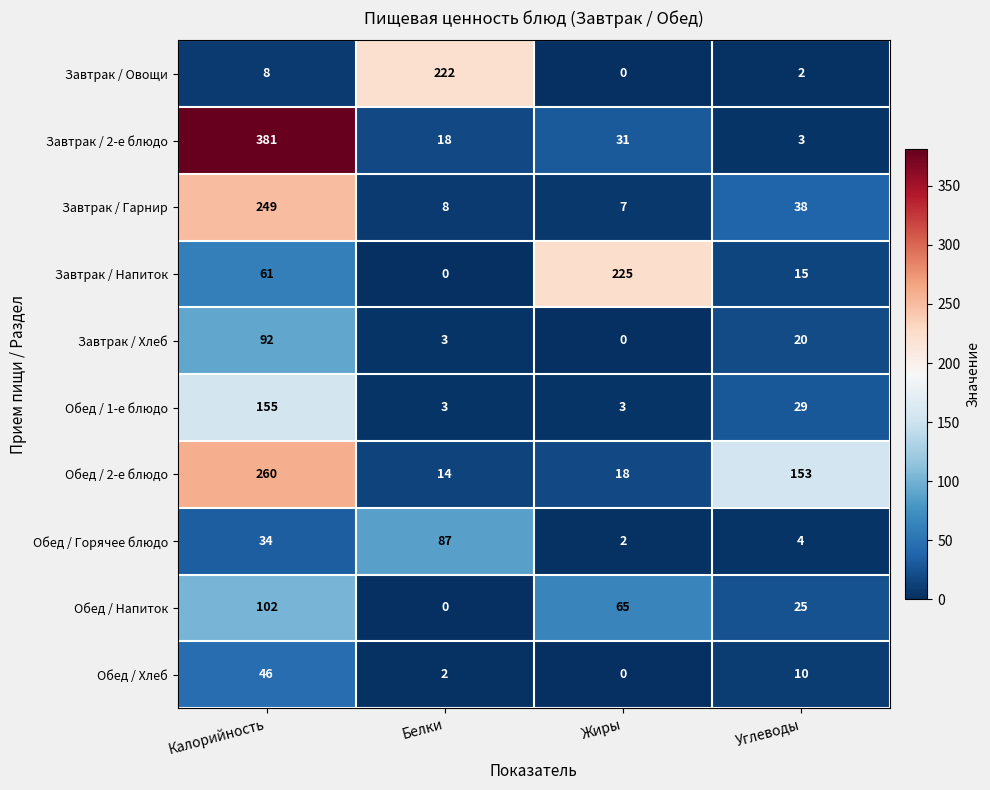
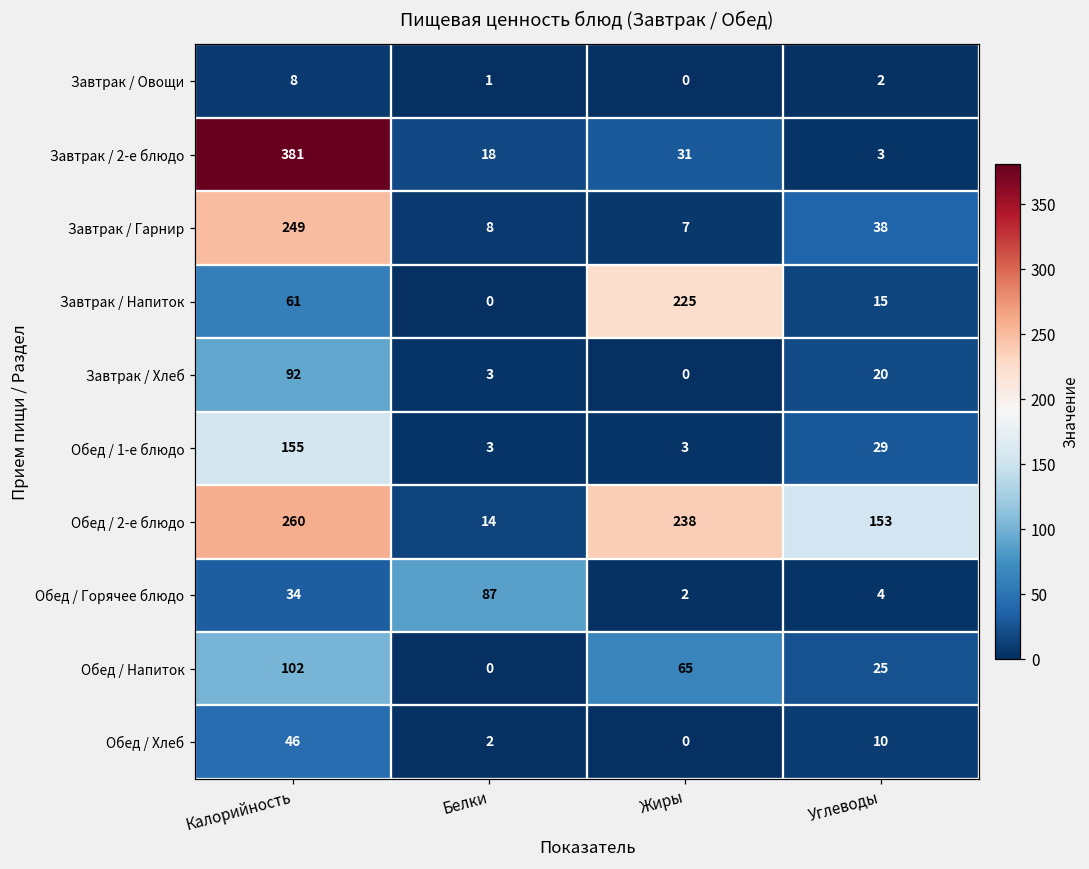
  {
    "Завтрак / Овощи": {
      "Калорийность": 8,
-     "Белки": 222,
+     "Белки": 1,
      "Жиры": 0,
      "Углеводы": 2
    },
    "Завтрак / 2-е блюдо": {
      "Калорийность": 381,
      "Белки": 18,
      "Жиры": 31,
      "Углеводы": 3
    },
    "Завтрак / Гарнир": {
      "Калорийность": 249,
      "Белки": 8,
      "Жиры": 7,
      "Углеводы": 38
    },
    "Завтрак / Напиток": {
      "Калорийность": 61,
      "Белки": 0,
      "Жиры": 225,
      "Углеводы": 15
    },
    "Завтрак / Хлеб": {
      "Калорийность": 92,
      "Белки": 3,
      "Жиры": 0,
      "Углеводы": 20
    },
    "Обед / 1-е блюдо": {
      "Калорийность": 155,
      "Белки": 3,
      "Жиры": 3,
      "Углеводы": 29
    },
    "Обед / 2-е блюдо": {
      "Калорийность": 260,
      "Белки": 14,
-     "Жиры": 18,
+     "Жиры": 238,
      "Углеводы": 153
    },
    "Обед / Горячее блюдо": {
      "Калорийность": 34,
      "Белки": 87,
      "Жиры": 2,
      "Углеводы": 4
    },
    "Обед / Напиток": {
      "Калорийность": 102,
      "Белки": 0,
      "Жиры": 65,
      "Углеводы": 25
    },
    "Обед / Хлеб": {
      "Калорийность": 46,
      "Белки": 2,
      "Жиры": 0,
      "Углеводы": 10
    }
  }
